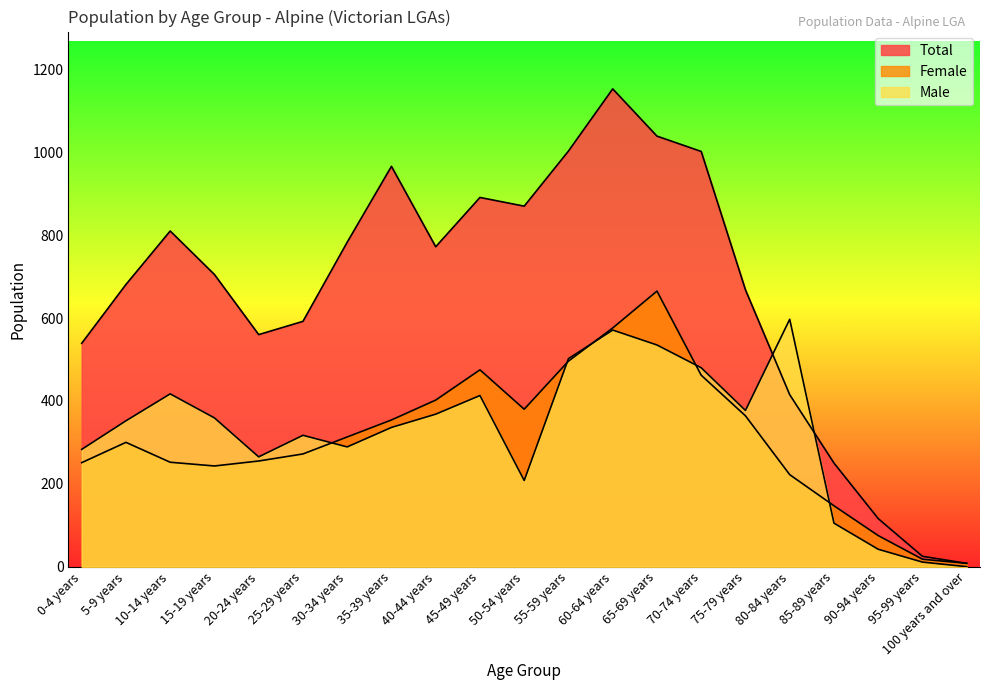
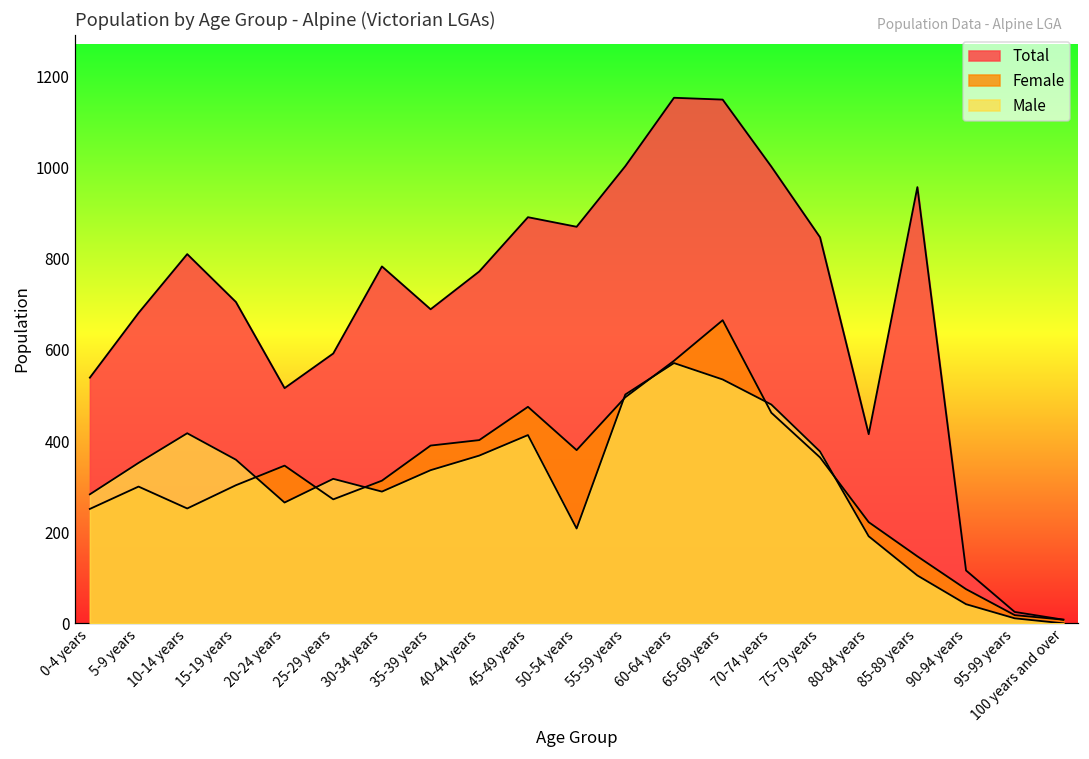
  {
    "Total": {
      "0-4 years": 540,
      "5-9 years": 680,
      "10-14 years": 810,
      "15-19 years": 710,
-     "20-24 years": 560,
+     "20-24 years": 520,
      "25-29 years": 590,
      "30-34 years": 780,
-     "35-39 years": 970,
+     "35-39 years": 690,
      "40-44 years": 770,
      "45-49 years": 890,
      "50-54 years": 870,
      "55-59 years": 1000,
      "60-64 years": 1150,
-     "65-69 years": 1040,
+     "65-69 years": 1150,
      "70-74 years": 1000,
-     "75-79 years": 670,
+     "75-79 years": 850,
      "80-84 years": 420,
-     "85-89 years": 250,
+     "85-89 years": 960,
      "90-94 years": 120,
      "95-99 years": 30
    },
    "Female": {
      "0-4 years": 250,
      "5-9 years": 300,
      "10-14 years": 250,
-     "15-19 years": 240,
-     "20-24 years": 260,
+     "15-19 years": 300,
+     "20-24 years": 350,
      "25-29 years": 270,
      "30-34 years": 310,
-     "35-39 years": 350,
+     "35-39 years": 390,
      "40-44 years": 400,
      "45-49 years": 480,
      "50-54 years": 380,
      "65-69 years": 670,
      "70-74 years": 460,
      "75-79 years": 360,
      "80-84 years": 220,
      "85-89 years": 150,
      "90-94 years": 80,
      "95-99 years": 20
    },
    "Male": {
      "0-4 years": 280,
      "5-9 years": 350,
      "10-14 years": 420,
      "15-19 years": 360,
      "20-24 years": 270,
      "25-29 years": 320,
      "30-34 years": 290,
      "35-39 years": 340,
      "40-44 years": 370,
      "45-49 years": 410,
      "50-54 years": 210,
      "65-69 years": 540,
      "70-74 years": 480,
      "75-79 years": 380,
-     "80-84 years": 600,
+     "80-84 years": 190,
      "85-89 years": 110,
      "90-94 years": 40,
      "95-99 years": 10,
      "100 years and over": 0
    }
  }
